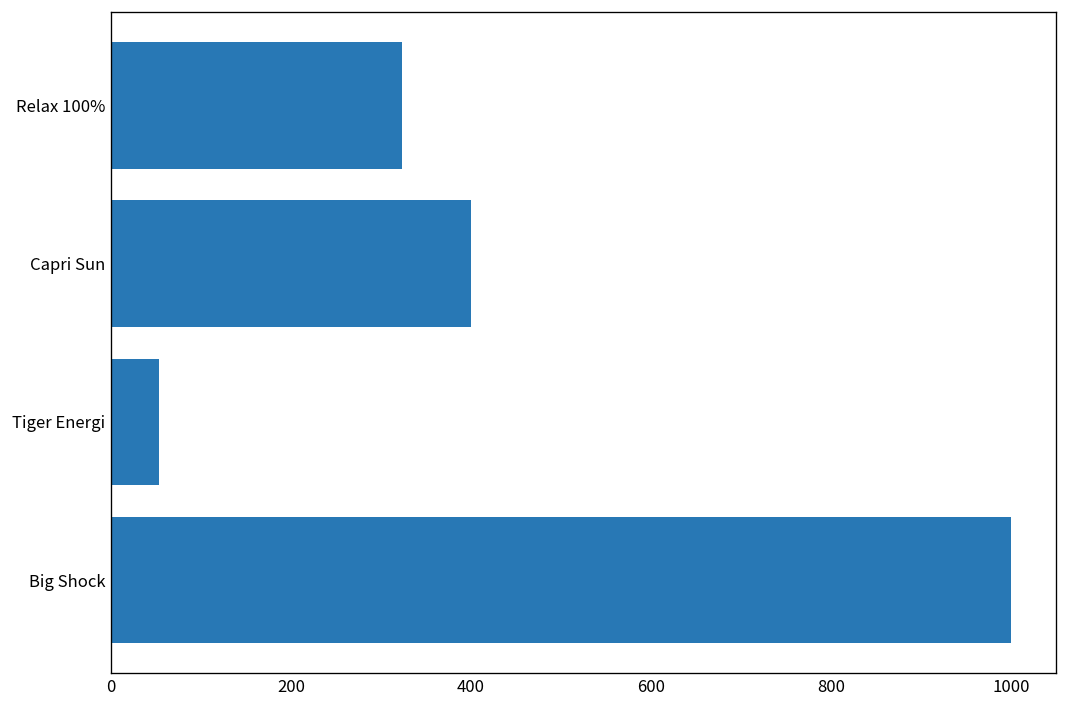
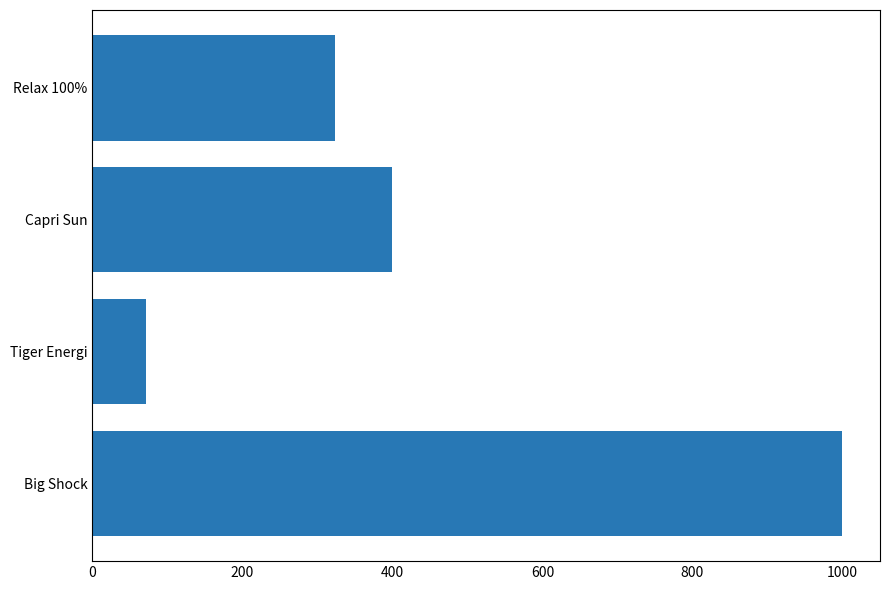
  {
    "Relax 100%": 320,
    "Capri Sun": 400,
-   "Tiger Energi": 50,
+   "Tiger Energi": 70,
    "Big Shock": 1000
  }
